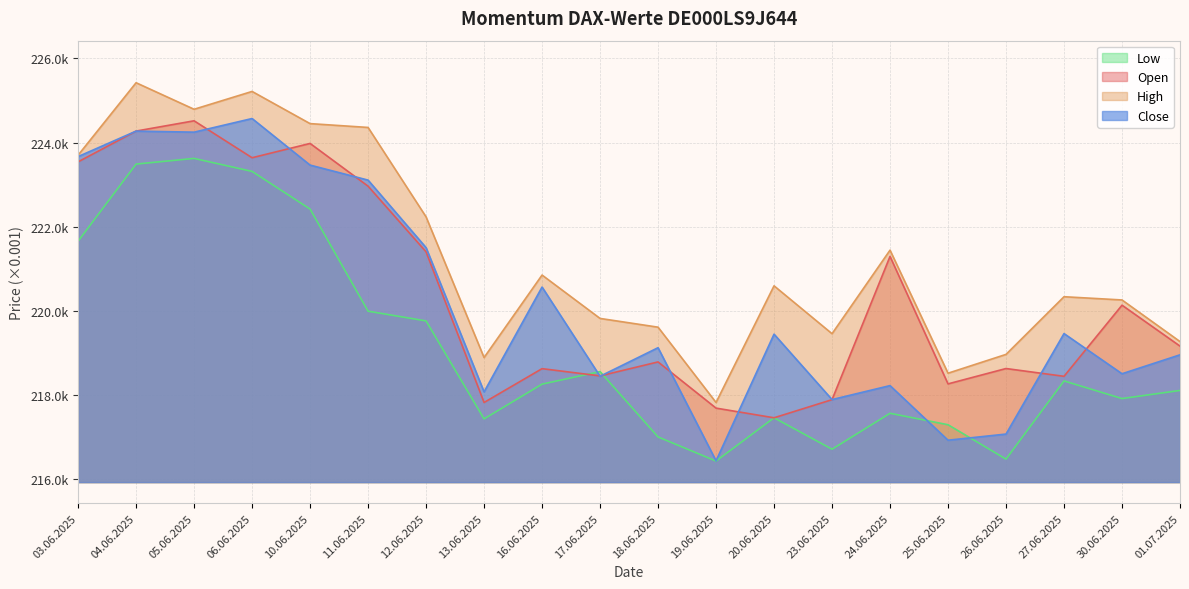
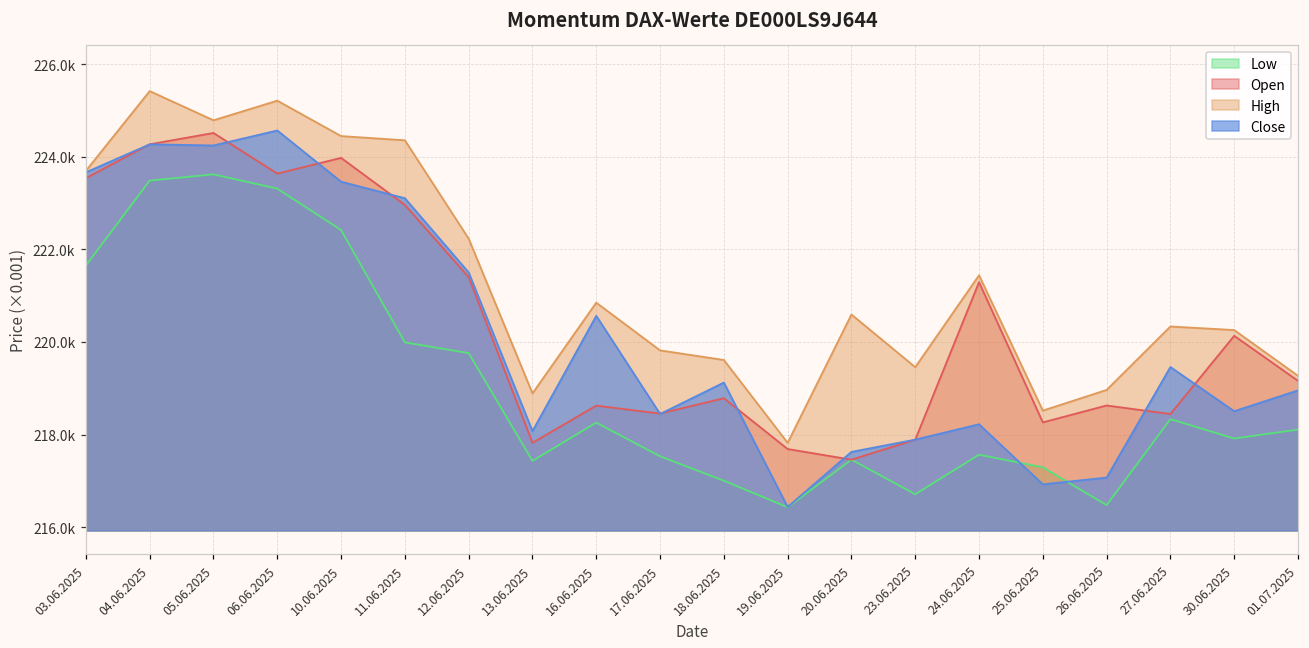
  {
    "Low": {
      "03.06.2025": 221700,
      "04.06.2025": 223500,
      "05.06.2025": 223600,
      "06.06.2025": 223300,
      "10.06.2025": 222400,
      "11.06.2025": 220000,
      "12.06.2025": 219800,
      "13.06.2025": 217400,
      "16.06.2025": 218300,
-     "17.06.2025": 218600,
+     "17.06.2025": 217500,
      "18.06.2025": 217000,
      "23.06.2025": 216700,
      "24.06.2025": 217600,
      "25.06.2025": 217300,
      "26.06.2025": 216500,
      "27.06.2025": 218300,
      "30.06.2025": 217900,
      "01.07.2025": 218100
    },
    "Close": {
      "05.06.2025": 224200,
      "06.06.2025": 224600,
      "10.06.2025": 223500,
      "11.06.2025": 223100,
      "12.06.2025": 221500,
      "13.06.2025": 218100,
      "16.06.2025": 220600,
      "18.06.2025": 219100,
-     "20.06.2025": 219400,
+     "20.06.2025": 217600,
      "24.06.2025": 218200,
      "25.06.2025": 216900,
      "26.06.2025": 217100,
      "27.06.2025": 219500,
      "30.06.2025": 218500,
      "01.07.2025": 219000
    }
  }
